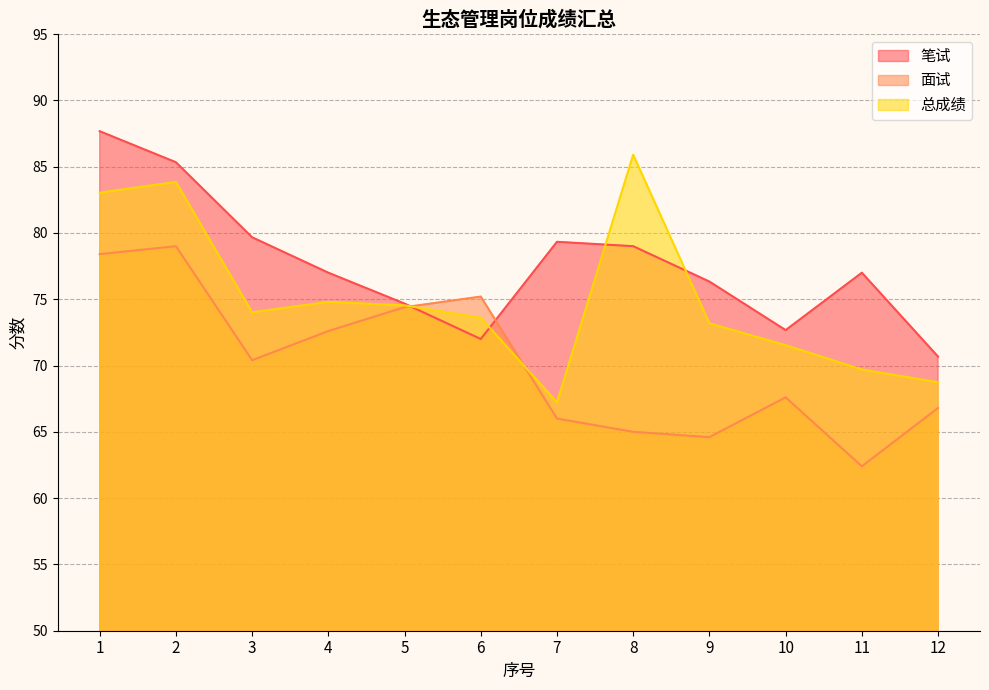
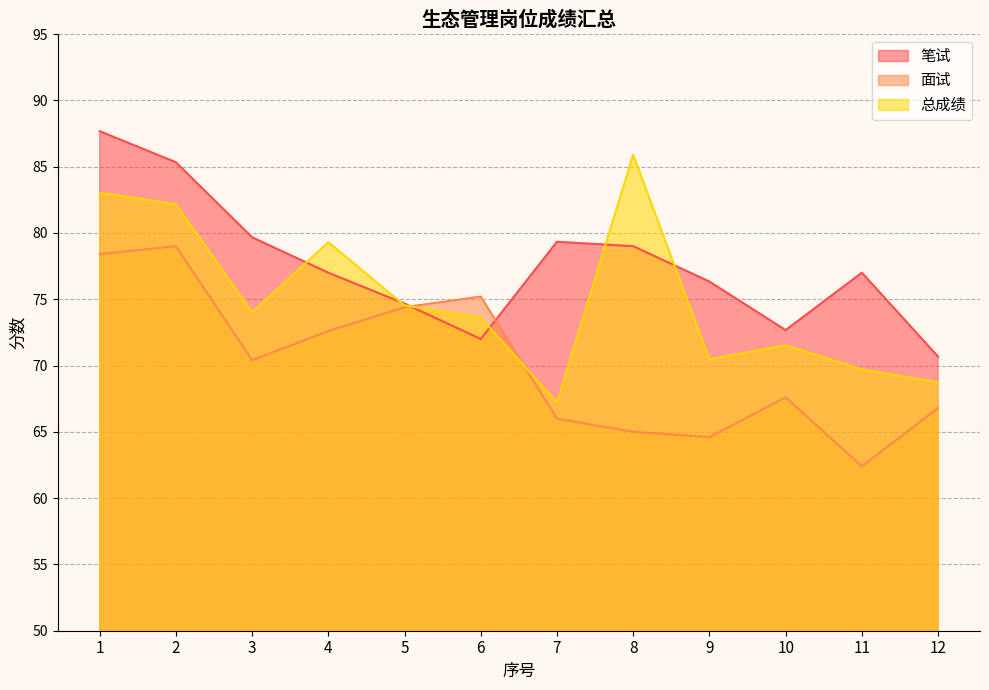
  {
    "总成绩": {
      "1": 83.0,
-     "2": 83.8,
+     "2": 82.2,
      "3": 74.0,
-     "4": 74.8,
+     "4": 79.3,
      "6": 73.6,
      "7": 67.2,
      "8": 85.9,
-     "9": 73.2,
+     "9": 70.5,
      "10": 71.5,
      "11": 69.7,
      "12": 68.7
    }
  }
